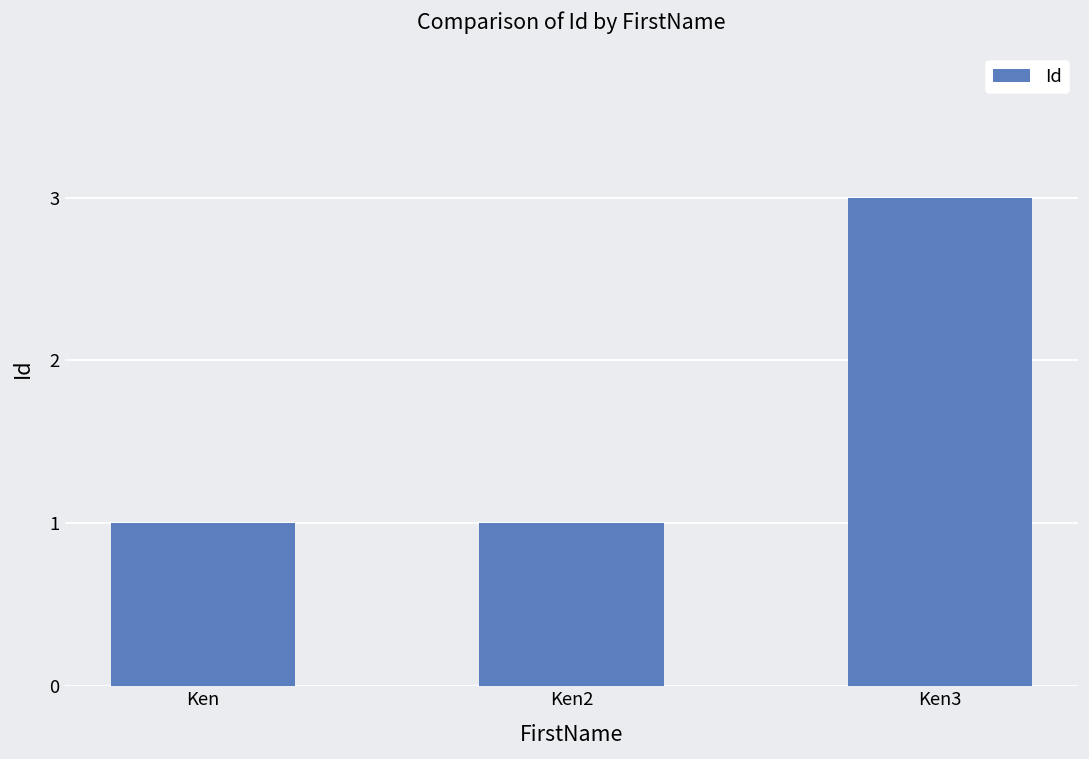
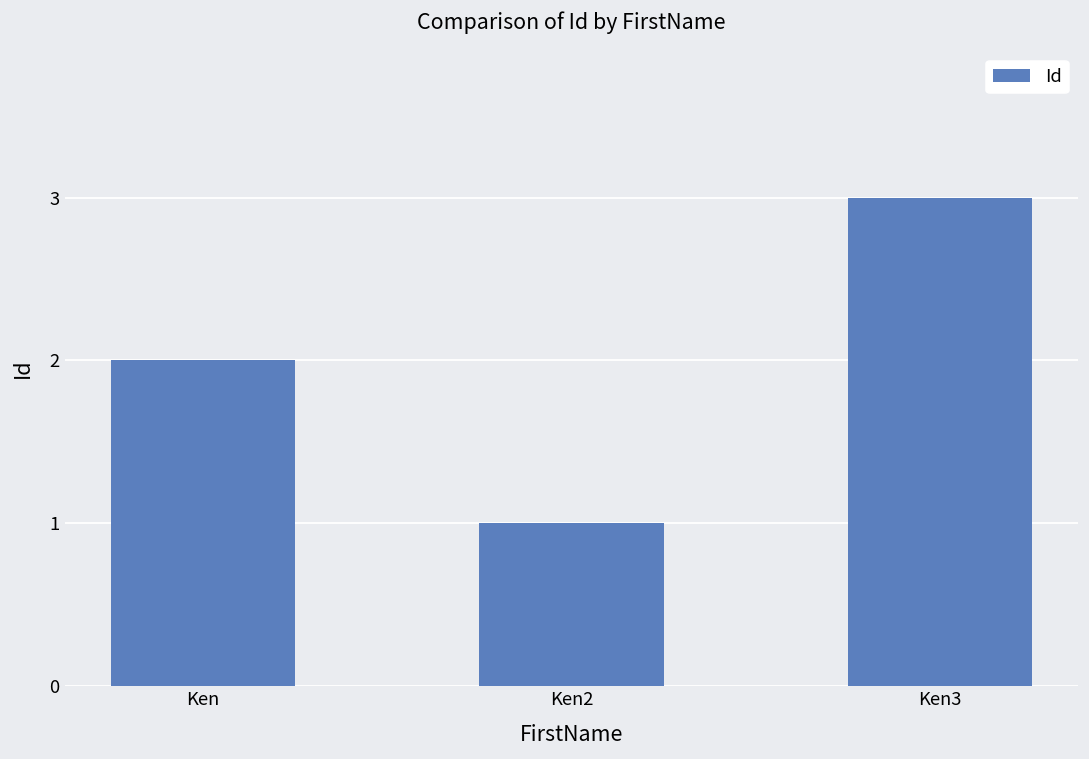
  {
-   "Ken": 1,
+   "Ken": 2,
    "Ken2": 1,
    "Ken3": 3
  }
